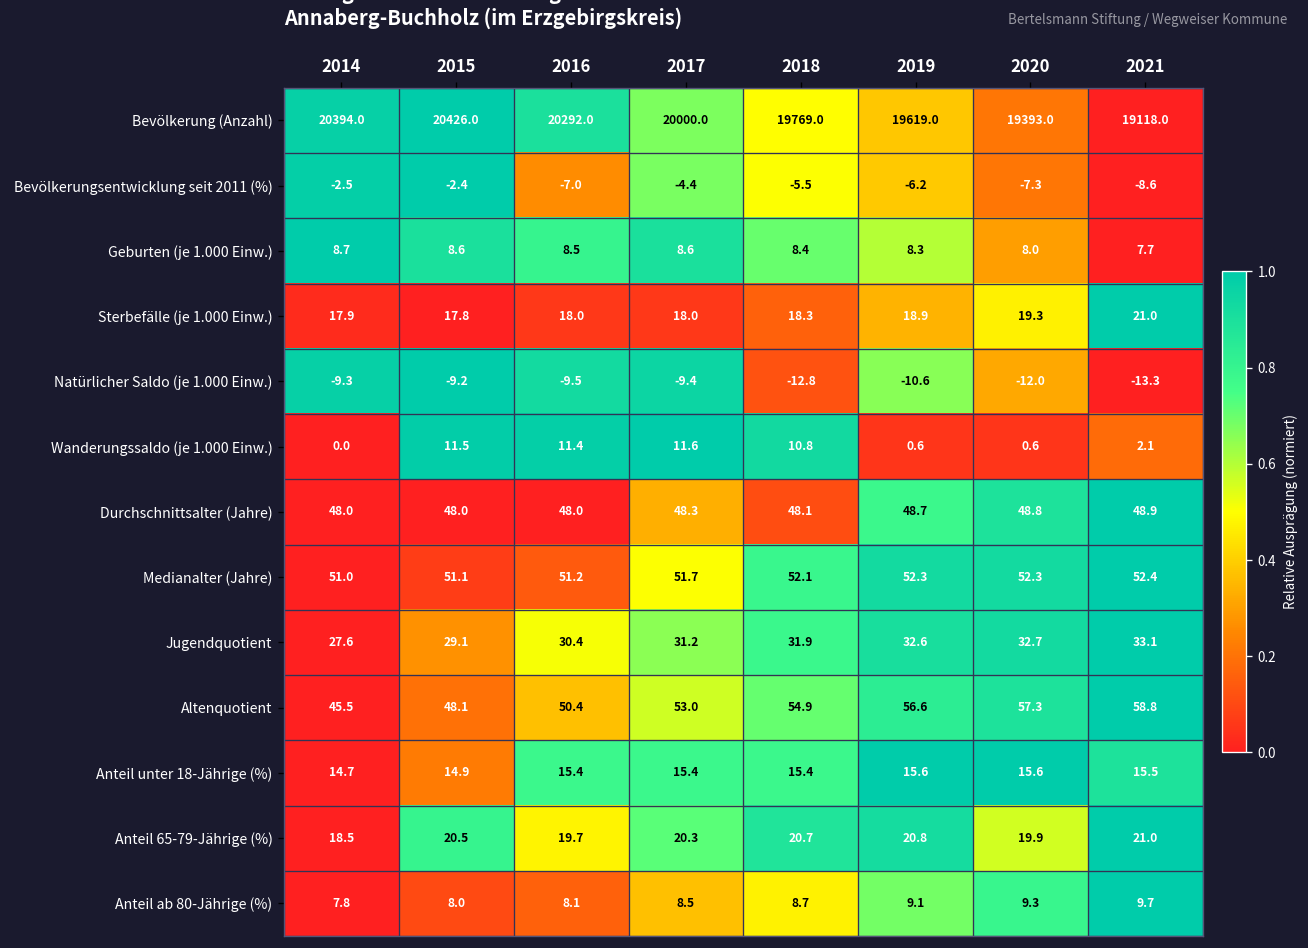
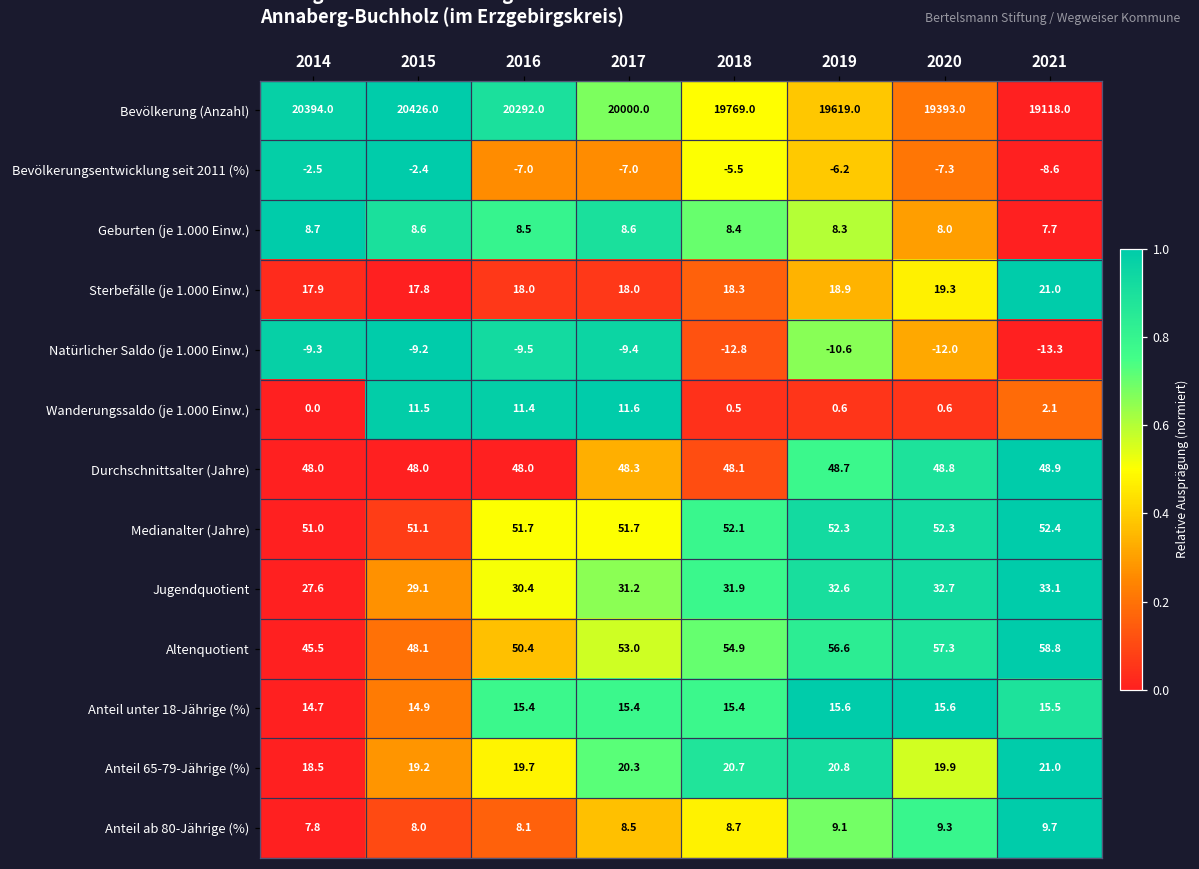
  {
    "Bevölkerung (Anzahl)": {
      "2014": 20394.0,
      "2015": 20426.0,
      "2016": 20292.0,
      "2017": 20000.0,
      "2018": 19769.0,
      "2019": 19619.0,
      "2020": 19393.0,
      "2021": 19118.0
    },
    "Bevölkerungsentwicklung seit 2011 (%)": {
      "2014": -2.5,
      "2015": -2.4,
      "2016": -7.0,
-     "2017": -4.4,
+     "2017": -7.0,
      "2018": -5.5,
      "2019": -6.2,
      "2020": -7.3,
      "2021": -8.6
    },
    "Geburten (je 1.000 Einw.)": {
      "2014": 8.7,
      "2015": 8.6,
      "2016": 8.5,
      "2017": 8.6,
      "2018": 8.4,
      "2019": 8.3,
      "2020": 8.0,
      "2021": 7.7
    },
    "Sterbefälle (je 1.000 Einw.)": {
      "2014": 17.9,
      "2015": 17.8,
      "2016": 18.0,
      "2017": 18.0,
      "2018": 18.3,
      "2019": 18.9,
      "2020": 19.3,
      "2021": 21.0
    },
    "Natürlicher Saldo (je 1.000 Einw.)": {
      "2014": -9.3,
      "2015": -9.2,
      "2016": -9.5,
      "2017": -9.4,
      "2018": -12.8,
      "2019": -10.6,
      "2020": -12.0,
      "2021": -13.3
    },
    "Wanderungssaldo (je 1.000 Einw.)": {
      "2014": 0.0,
      "2015": 11.5,
      "2016": 11.4,
      "2017": 11.6,
-     "2018": 10.8,
+     "2018": 0.5,
      "2019": 0.6,
      "2020": 0.6,
      "2021": 2.1
    },
    "Durchschnittsalter (Jahre)": {
      "2014": 48.0,
      "2015": 48.0,
      "2016": 48.0,
      "2017": 48.3,
      "2018": 48.1,
      "2019": 48.7,
      "2020": 48.8,
      "2021": 48.9
    },
    "Medianalter (Jahre)": {
      "2014": 51.0,
      "2015": 51.1,
-     "2016": 51.2,
+     "2016": 51.7,
      "2017": 51.7,
      "2018": 52.1,
      "2019": 52.3,
      "2020": 52.3,
      "2021": 52.4
    },
    "Jugendquotient": {
      "2014": 27.6,
      "2015": 29.1,
      "2016": 30.4,
      "2017": 31.2,
      "2018": 31.9,
      "2019": 32.6,
      "2020": 32.7,
      "2021": 33.1
    },
    "Altenquotient": {
      "2014": 45.5,
      "2015": 48.1,
      "2016": 50.4,
      "2017": 53.0,
      "2018": 54.9,
      "2019": 56.6,
      "2020": 57.3,
      "2021": 58.8
    },
    "Anteil unter 18-Jährige (%)": {
      "2014": 14.7,
      "2015": 14.9,
      "2016": 15.4,
      "2017": 15.4,
      "2018": 15.4,
      "2019": 15.6,
      "2020": 15.6,
      "2021": 15.5
    },
    "Anteil 65-79-Jährige (%)": {
      "2014": 18.5,
-     "2015": 20.5,
+     "2015": 19.2,
      "2016": 19.7,
      "2017": 20.3,
      "2018": 20.7,
      "2019": 20.8,
      "2020": 19.9,
      "2021": 21.0
    },
    "Anteil ab 80-Jährige (%)": {
      "2014": 7.8,
      "2015": 8.0,
      "2016": 8.1,
      "2017": 8.5,
      "2018": 8.7,
      "2019": 9.1,
      "2020": 9.3,
      "2021": 9.7
    }
  }
